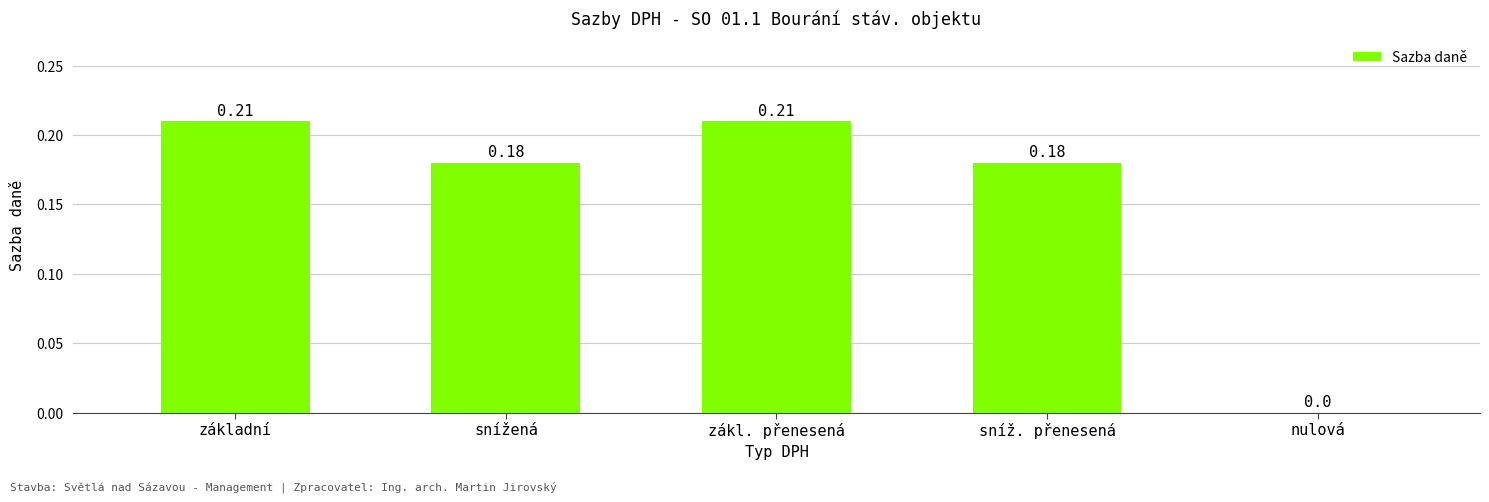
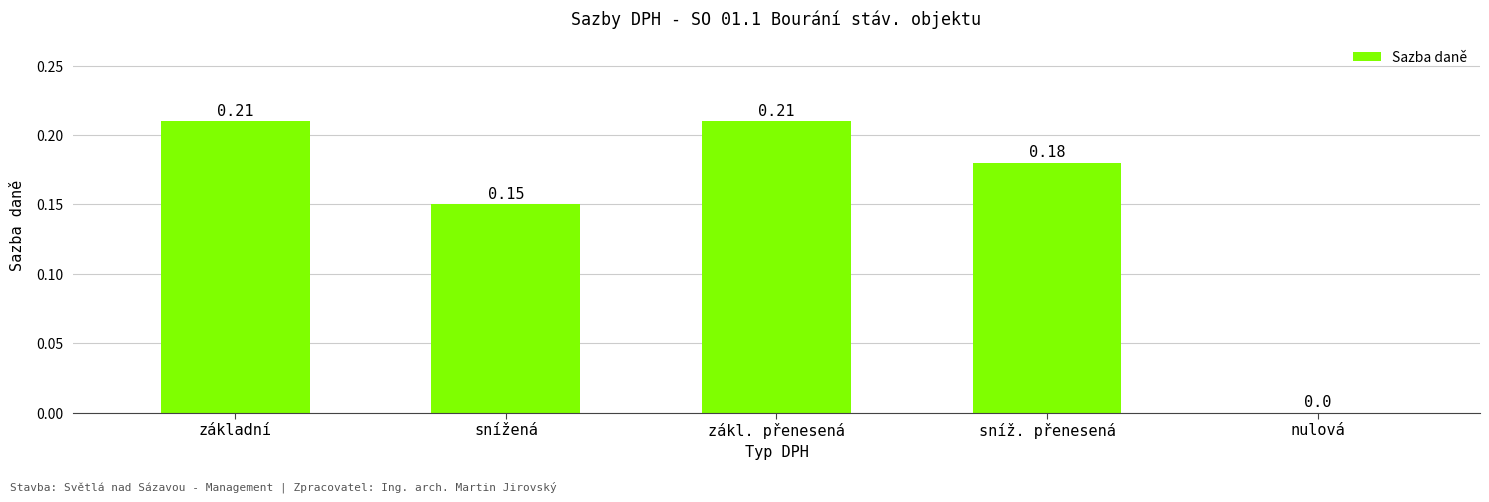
  {
    "základní": 0.21,
-   "snížená": 0.18,
+   "snížená": 0.15,
    "zákl. přenesená": 0.21,
    "sníž. přenesená": 0.18,
    "nulová": 0.0
  }
